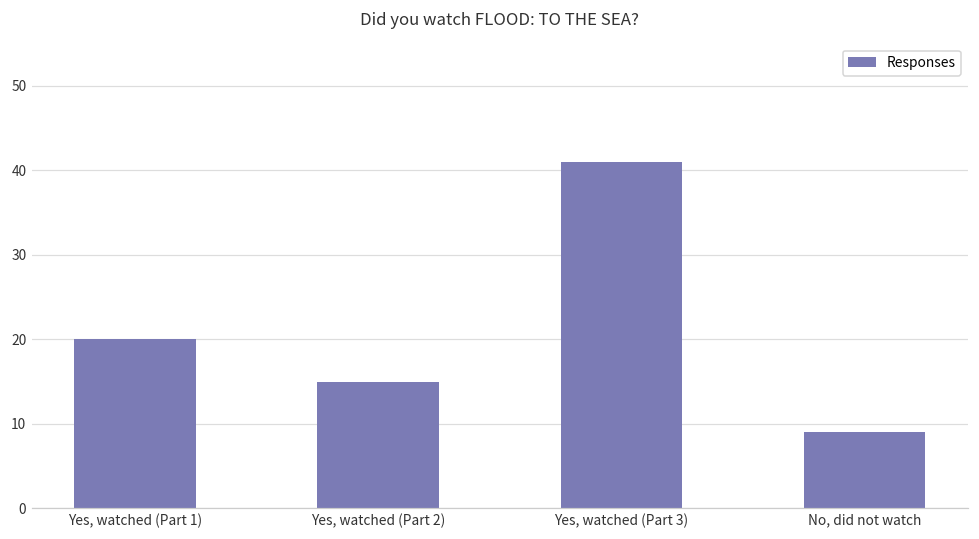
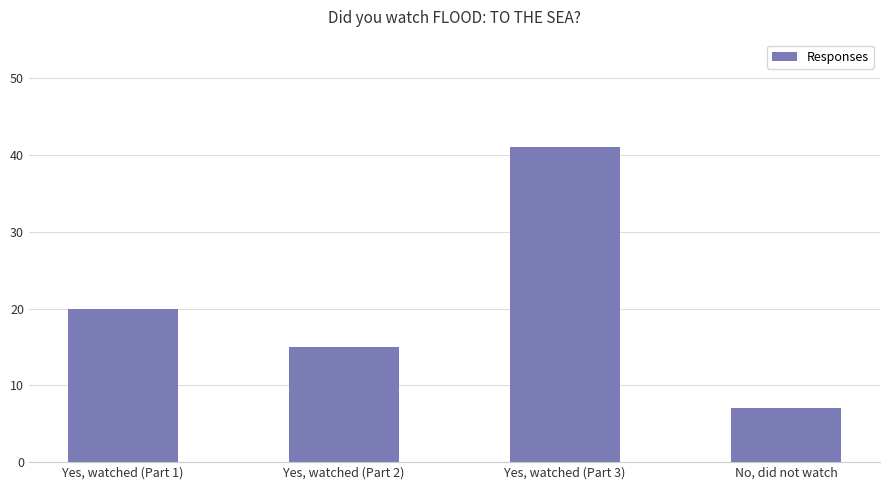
  {
    "Yes, watched (Part 1)": 20,
    "Yes, watched (Part 2)": 15,
    "Yes, watched (Part 3)": 41,
-   "No, did not watch": 9
+   "No, did not watch": 7
  }
